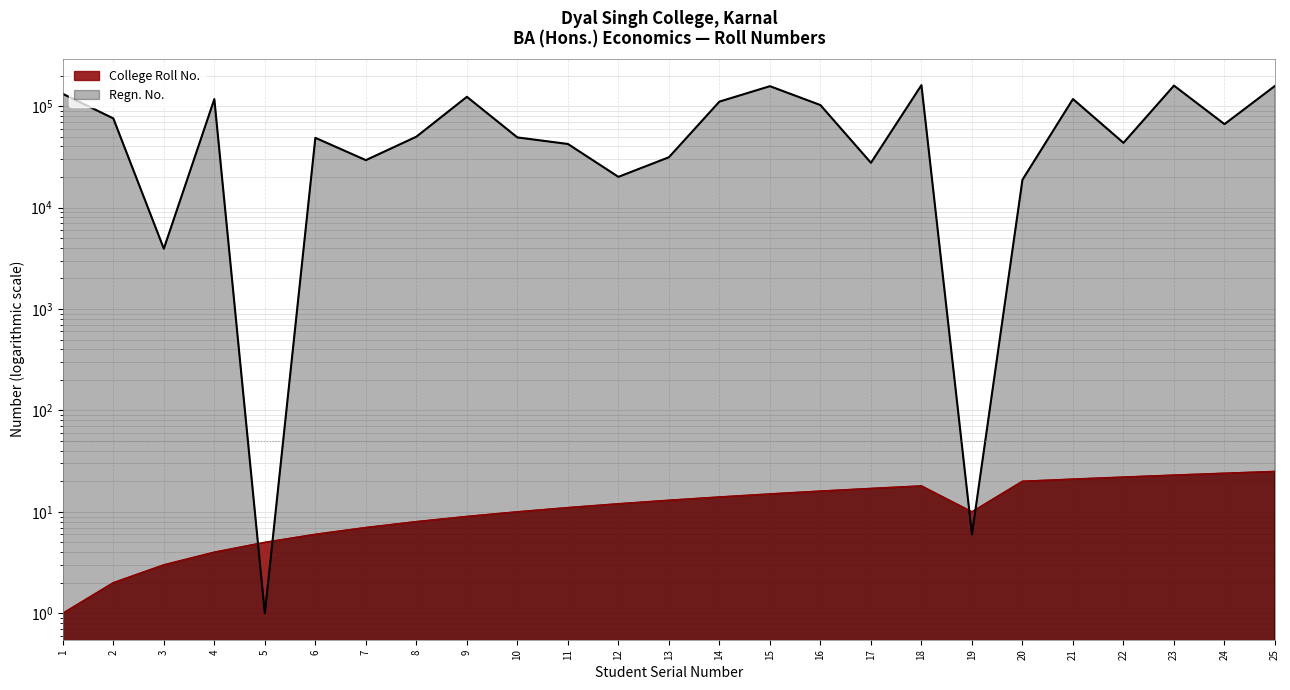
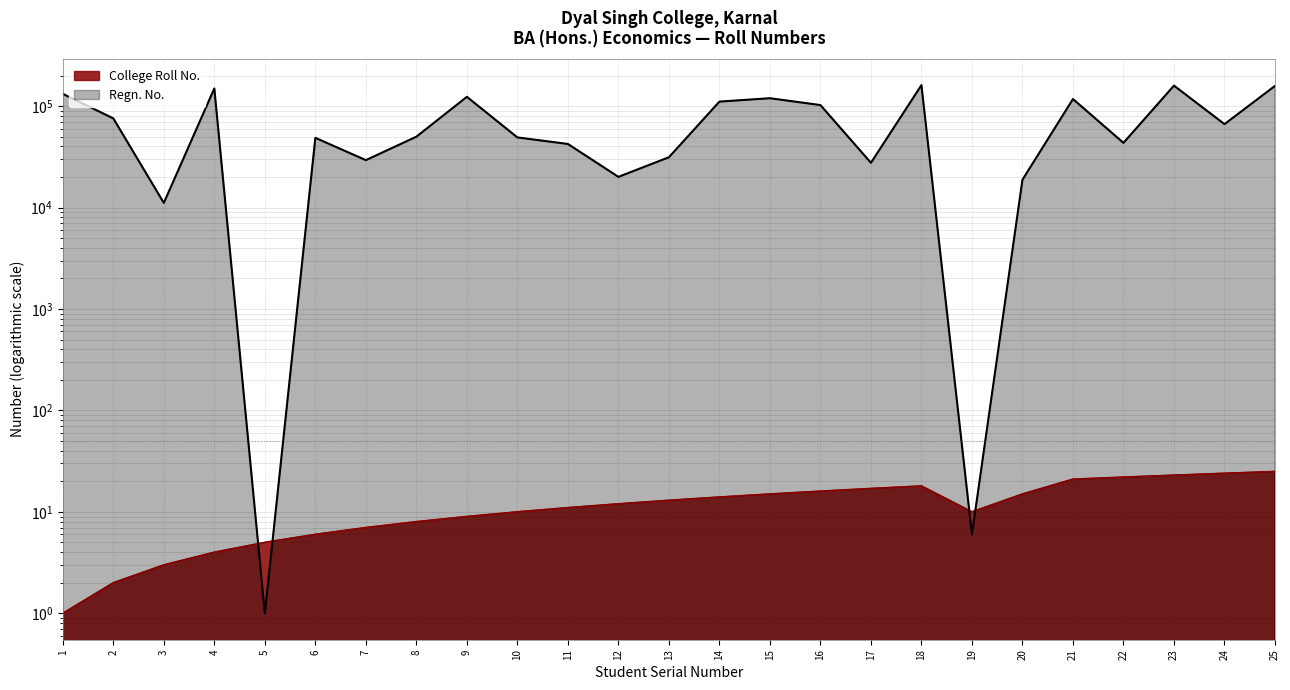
  {
    "College Roll No.": {
      "1": 1,
      "2": 2,
      "3": 3,
      "4": 4,
      "5": 5,
      "6": 6,
      "7": 7,
      "8": 8,
      "9": 9,
      "10": 10,
      "11": 11,
      "12": 12,
      "13": 13,
      "14": 14,
      "15": 15,
      "16": 16,
      "17": 17,
      "18": 18,
      "19": 10,
-     "20": 20,
+     "20": 15,
      "21": 21,
      "22": 22,
      "23": 23,
      "24": 24,
      "25": 25
    },
    "Regn. No.": {
      "1": 130000,
      "2": 80000,
-     "3": 3900,
-     "4": 120000,
+     "3": 11000,
+     "4": 150000,
      "5": 1,
      "6": 50000,
      "7": 29000,
      "8": 50000,
      "9": 120000,
      "10": 50000,
      "11": 42000,
      "12": 20000,
      "13": 31000,
      "14": 110000,
-     "15": 160000,
+     "15": 120000,
      "16": 100000,
      "17": 28000,
      "18": 160000,
      "19": 6,
      "20": 19000,
      "21": 120000,
      "22": 43000,
      "23": 160000,
      "24": 70000,
      "25": 160000
    }
  }
